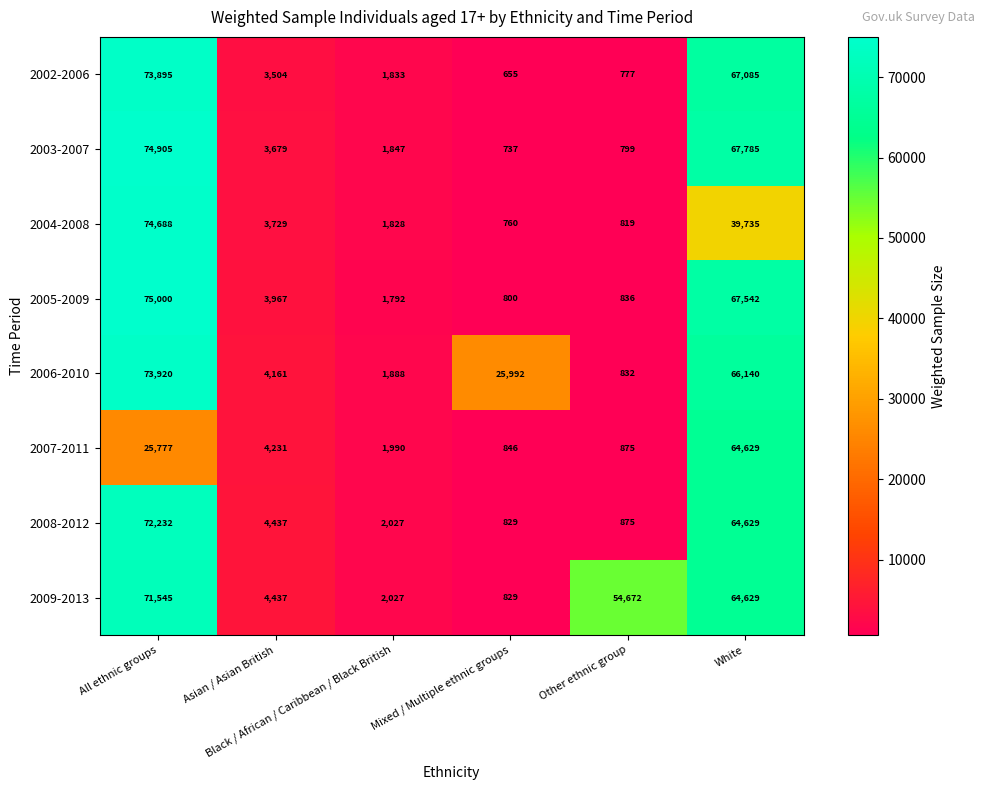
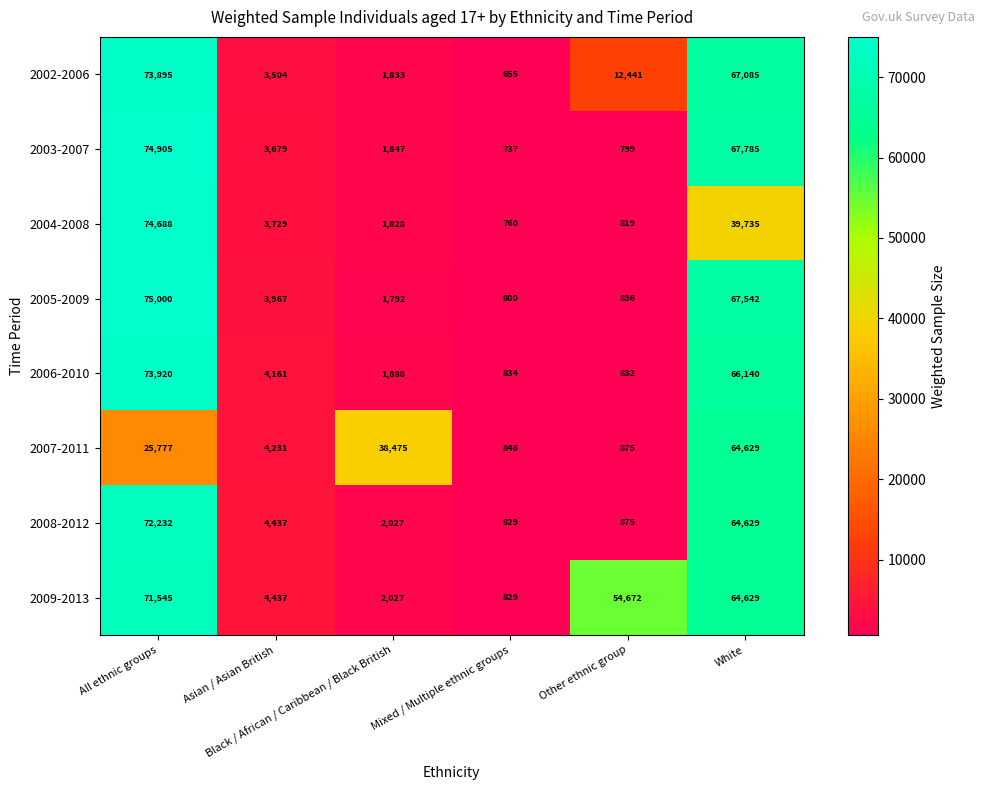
  {
    "2002-2006": {
      "All ethnic groups": "73,895",
      "Asian / Asian British": "3,504",
      "Black / African / Caribbean / Black British": "1,833",
      "Mixed / Multiple ethnic groups": "655",
-     "Other ethnic group": "777",
+     "Other ethnic group": "12,441",
      "White": "67,085"
    },
    "2003-2007": {
      "All ethnic groups": "74,905",
      "Asian / Asian British": "3,679",
      "Black / African / Caribbean / Black British": "1,847",
      "Mixed / Multiple ethnic groups": "737",
      "Other ethnic group": "799",
      "White": "67,785"
    },
    "2004-2008": {
      "All ethnic groups": "74,688",
      "Asian / Asian British": "3,729",
      "Black / African / Caribbean / Black British": "1,828",
      "Mixed / Multiple ethnic groups": "760",
      "Other ethnic group": "819",
      "White": "39,735"
    },
    "2005-2009": {
      "All ethnic groups": "75,000",
      "Asian / Asian British": "3,967",
      "Black / African / Caribbean / Black British": "1,792",
      "Mixed / Multiple ethnic groups": "800",
      "Other ethnic group": "836",
      "White": "67,542"
    },
    "2006-2010": {
      "All ethnic groups": "73,920",
      "Asian / Asian British": "4,161",
      "Black / African / Caribbean / Black British": "1,888",
-     "Mixed / Multiple ethnic groups": "25,992",
+     "Mixed / Multiple ethnic groups": "834",
      "Other ethnic group": "832",
      "White": "66,140"
    },
    "2007-2011": {
      "All ethnic groups": "25,777",
      "Asian / Asian British": "4,231",
-     "Black / African / Caribbean / Black British": "1,990",
+     "Black / African / Caribbean / Black British": "38,475",
      "Mixed / Multiple ethnic groups": "846",
      "Other ethnic group": "875",
      "White": "64,629"
    },
    "2008-2012": {
      "All ethnic groups": "72,232",
      "Asian / Asian British": "4,437",
      "Black / African / Caribbean / Black British": "2,027",
      "Mixed / Multiple ethnic groups": "829",
      "Other ethnic group": "875",
      "White": "64,629"
    },
    "2009-2013": {
      "All ethnic groups": "71,545",
      "Asian / Asian British": "4,437",
      "Black / African / Caribbean / Black British": "2,027",
      "Mixed / Multiple ethnic groups": "829",
      "Other ethnic group": "54,672",
      "White": "64,629"
    }
  }
